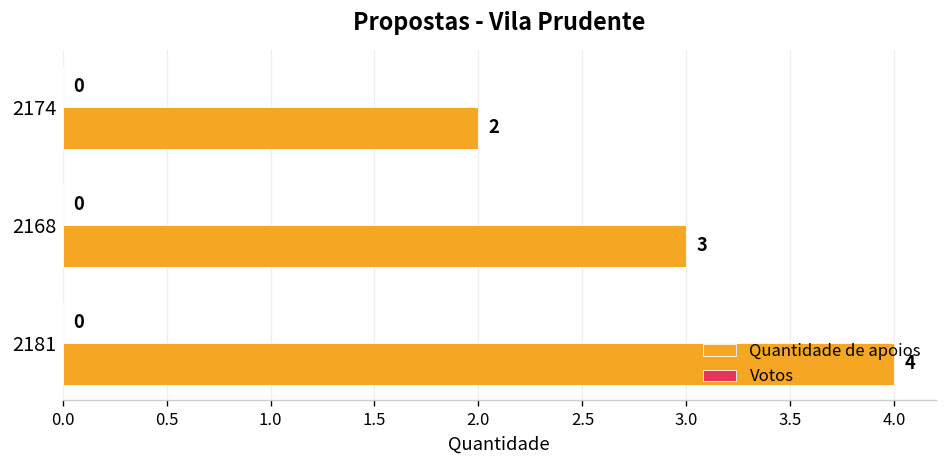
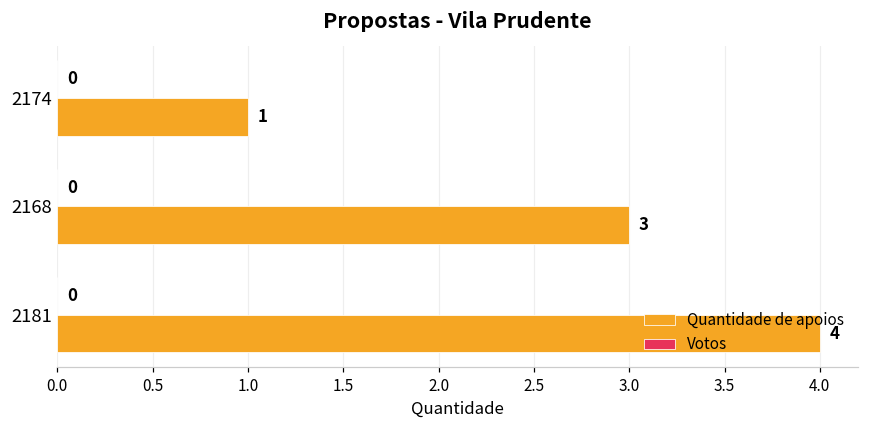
  {
    "Quantidade de apoios": {
-     "2174": 2,
+     "2174": 1,
      "2168": 3,
      "2181": 4
    },
    "Votos": {
      "2174": 0,
      "2168": 0,
      "2181": 0
    }
  }
